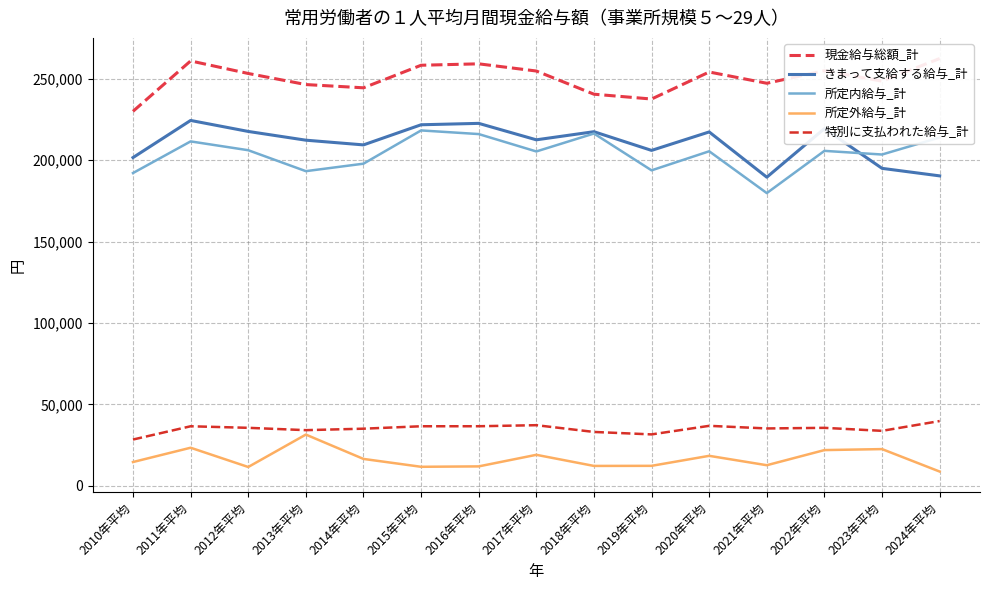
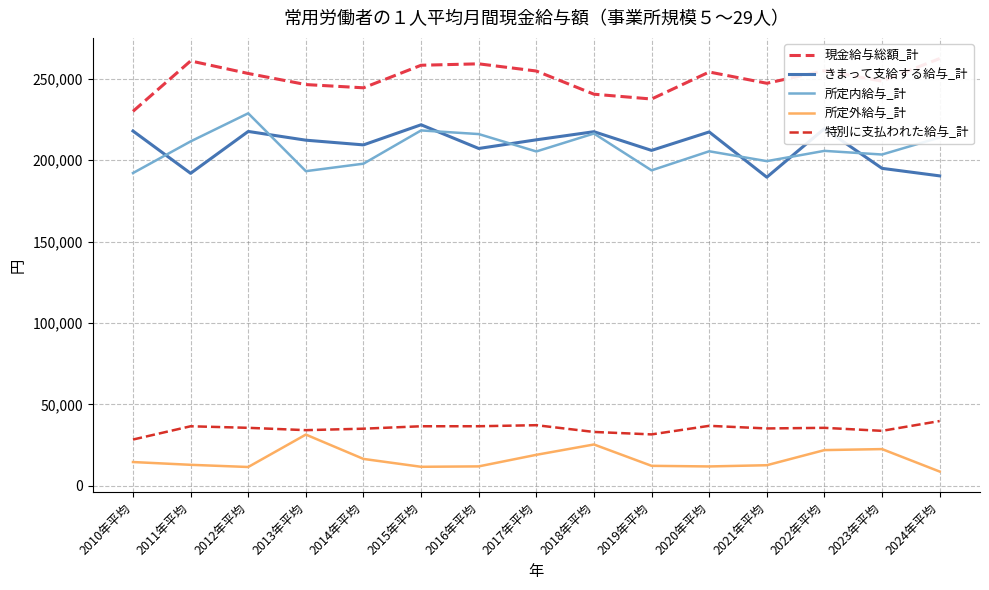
  {
    "きまって支給する給与_計": {
-     "2010年平均": "202,000",
-     "2011年平均": "224,000",
+     "2010年平均": "218,000",
+     "2011年平均": "192,000",
      "2012年平均": "218,000",
      "2013年平均": "212,000",
      "2014年平均": "209,000",
      "2015年平均": "222,000",
-     "2016年平均": "223,000",
+     "2016年平均": "207,000",
      "2017年平均": "213,000",
      "2019年平均": "206,000",
      "2020年平均": "217,000",
      "2021年平均": "190,000",
      "2023年平均": "195,000",
      "2024年平均": "190,000"
    },
    "所定内給与_計": {
      "2010年平均": "192,000",
      "2011年平均": "212,000",
-     "2012年平均": "206,000",
+     "2012年平均": "229,000",
      "2013年平均": "193,000",
      "2014年平均": "198,000",
      "2015年平均": "218,000",
      "2016年平均": "216,000",
      "2017年平均": "205,000",
      "2019年平均": "194,000",
      "2020年平均": "205,000",
-     "2021年平均": "180,000",
+     "2021年平均": "199,000",
      "2022年平均": "206,000",
      "2023年平均": "204,000"
    },
    "所定外給与_計": {
      "2010年平均": "15,000",
-     "2011年平均": "23,000",
+     "2011年平均": "13,000",
      "2012年平均": "12,000",
      "2013年平均": "31,000",
      "2014年平均": "16,000",
      "2015年平均": "12,000",
      "2016年平均": "12,000",
      "2017年平均": "19,000",
-     "2018年平均": "12,000",
+     "2018年平均": "25,000",
      "2019年平均": "12,000",
-     "2020年平均": "18,000",
+     "2020年平均": "12,000",
      "2021年平均": "13,000",
      "2022年平均": "22,000",
      "2023年平均": "23,000",
      "2024年平均": "9,000"
    }
  }
